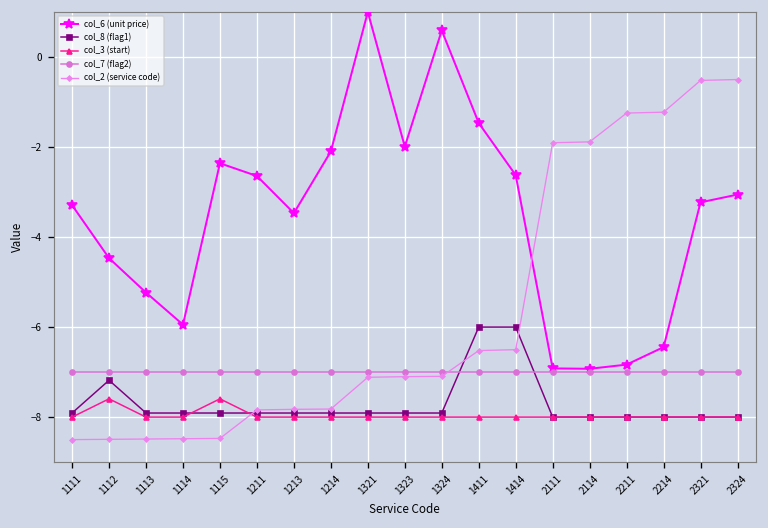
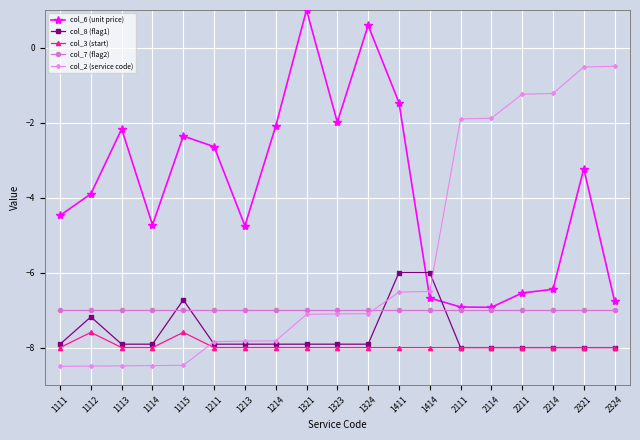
  {
    "col_6 (unit price)": {
-     "1111": -3.3,
-     "1112": -4.5,
-     "1113": -5.2,
-     "1114": -5.9,
+     "1111": -4.5,
+     "1112": -3.9,
+     "1113": -2.2,
+     "1114": -4.7,
      "1115": -2.4,
      "1211": -2.6,
-     "1213": -3.5,
+     "1213": -4.8,
      "1214": -2.1,
      "1321": 1.0,
      "1323": -2.0,
      "1324": 0.6,
      "1411": -1.5,
-     "1414": -2.6,
+     "1414": -6.7,
      "2111": -6.9,
      "2114": -6.9,
-     "2211": -6.8,
+     "2211": -6.5,
      "2214": -6.4,
      "2321": -3.2,
-     "2324": -3.1
+     "2324": -6.8
    },
    "col_8 (flag1)": {
      "1111": -7.9,
      "1112": -7.2,
      "1113": -7.9,
      "1114": -7.9,
-     "1115": -7.9,
+     "1115": -6.7,
      "1211": -7.9,
      "1213": -7.9,
      "1214": -7.9,
      "1321": -7.9,
      "1323": -7.9,
      "1324": -7.9,
      "1411": -6.0,
      "1414": -6.0
    },
    "col_3 (start)": {
      "1111": -8.0,
      "1112": -7.6,
      "1113": -8.0,
      "1114": -8.0,
      "1115": -7.6,
      "1211": -8.0,
      "1213": -8.0,
      "1214": -8.0,
      "1321": -8.0,
      "1323": -8.0,
      "1324": -8.0,
      "1411": -8.0,
      "1414": -8.0
    }
  }
